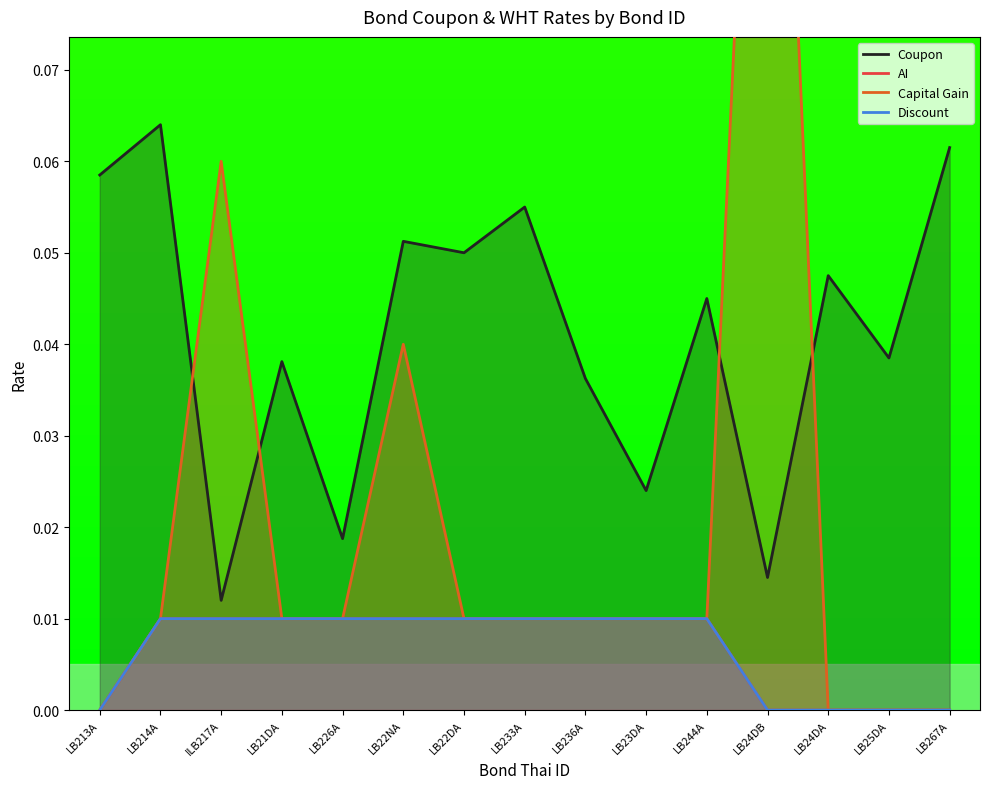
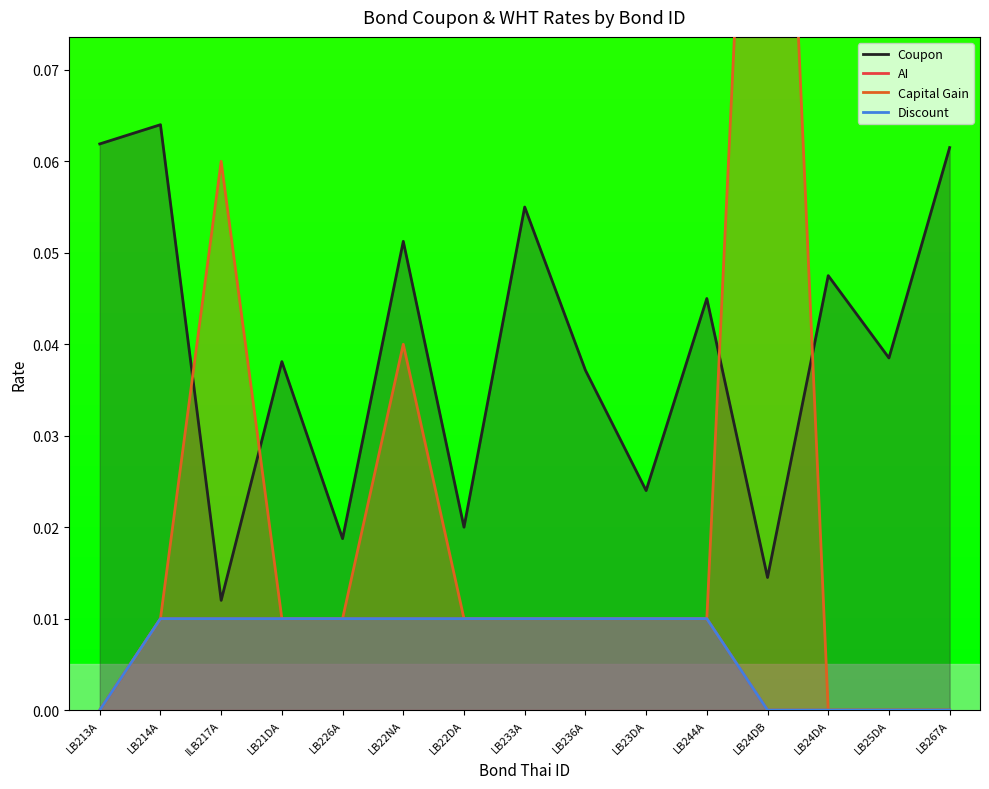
  {
    "Coupon": {
-     "LB213A": 0.059,
+     "LB213A": 0.062,
      "LB214A": 0.064,
      "ILB217A": 0.012,
      "LB21DA": 0.038,
      "LB226A": 0.019,
      "LB22NA": 0.051,
-     "LB22DA": 0.05,
+     "LB22DA": 0.02,
      "LB233A": 0.055,
-     "LB236A": 0.036,
+     "LB236A": 0.037,
      "LB23DA": 0.024,
      "LB244A": 0.045,
      "LB24DB": 0.015,
      "LB24DA": 0.048,
      "LB25DA": 0.039,
      "LB267A": 0.062
    },
    "Discount": {
      "ILB217A": 0.010,
      "LB22NA": 0.010
    },
    "Capital Gain": {
      "ILB217A": 0.060,
      "LB22NA": 0.040
    }
  }
